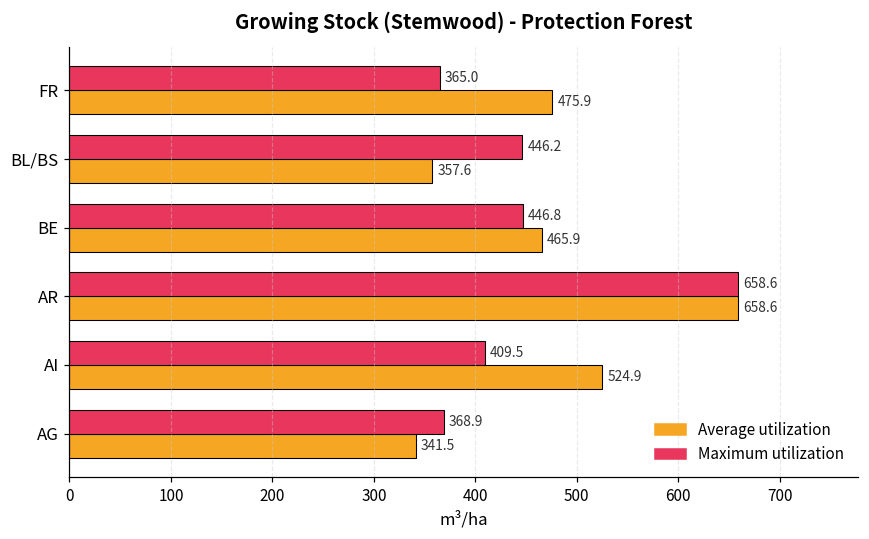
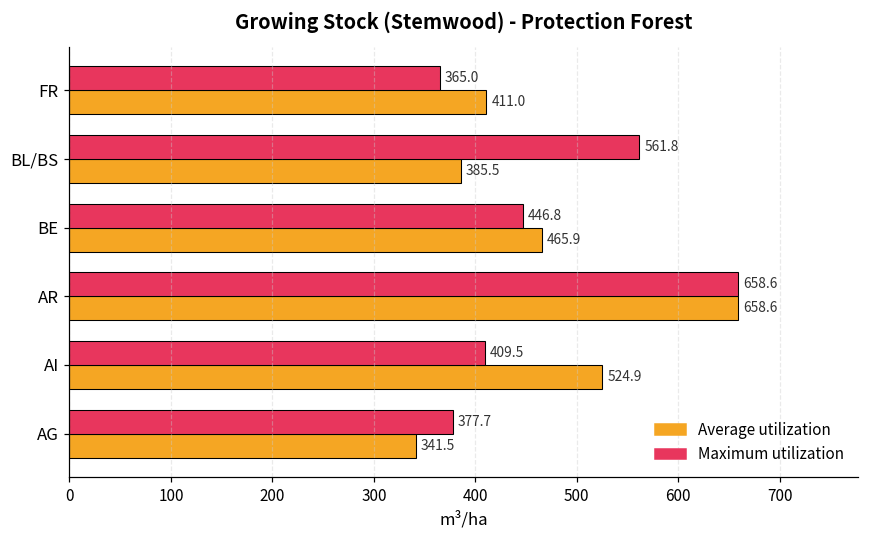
  {
    "Average utilization": {
-     "FR": 475.9,
-     "BL/BS": 357.6,
+     "FR": 411.0,
+     "BL/BS": 385.5,
      "BE": 465.9,
      "AR": 658.6,
      "AI": 524.9,
      "AG": 341.5
    },
    "Maximum utilization": {
      "FR": 365.0,
-     "BL/BS": 446.2,
+     "BL/BS": 561.8,
      "BE": 446.8,
      "AR": 658.6,
      "AI": 409.5,
-     "AG": 368.9
+     "AG": 377.7
    }
  }
